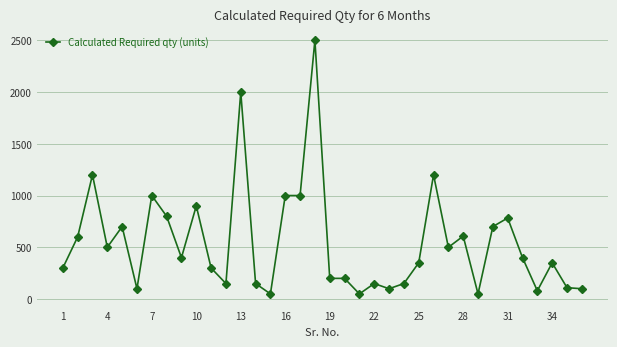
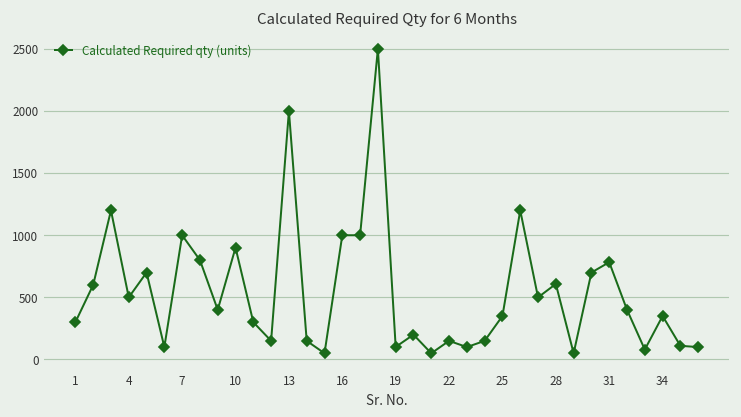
  {
    "1": 300,
    "4": 500,
    "7": 1000,
    "10": 900,
    "13": 2000,
    "16": 1000,
-   "19": 200,
+   "19": 100,
    "22": 150,
    "25": 350,
    "28": 610,
    "31": 780,
    "34": 350
  }
